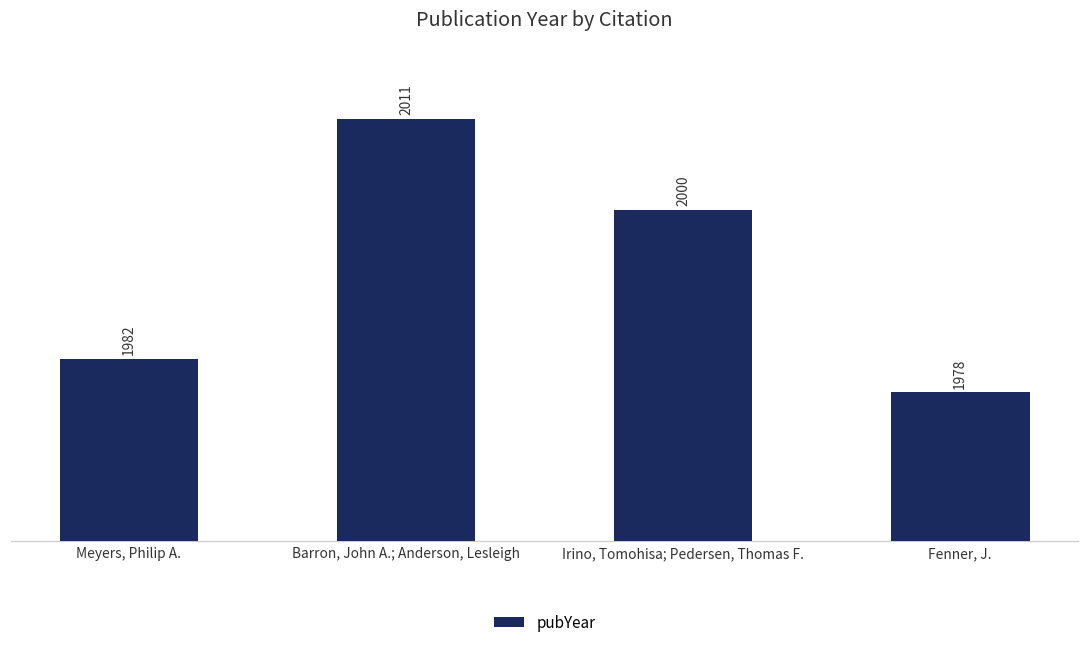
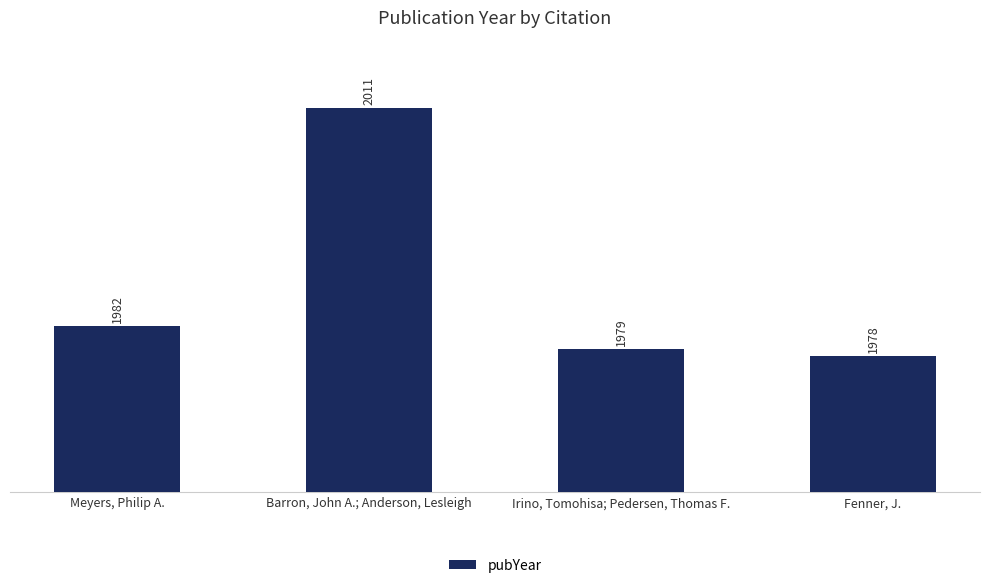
  {
    "Meyers, Philip A.": 1982,
    "Barron, John A.; Anderson, Lesleigh": 2011,
-   "Irino, Tomohisa; Pedersen, Thomas F.": 2000,
+   "Irino, Tomohisa; Pedersen, Thomas F.": 1979,
    "Fenner, J.": 1978
  }
